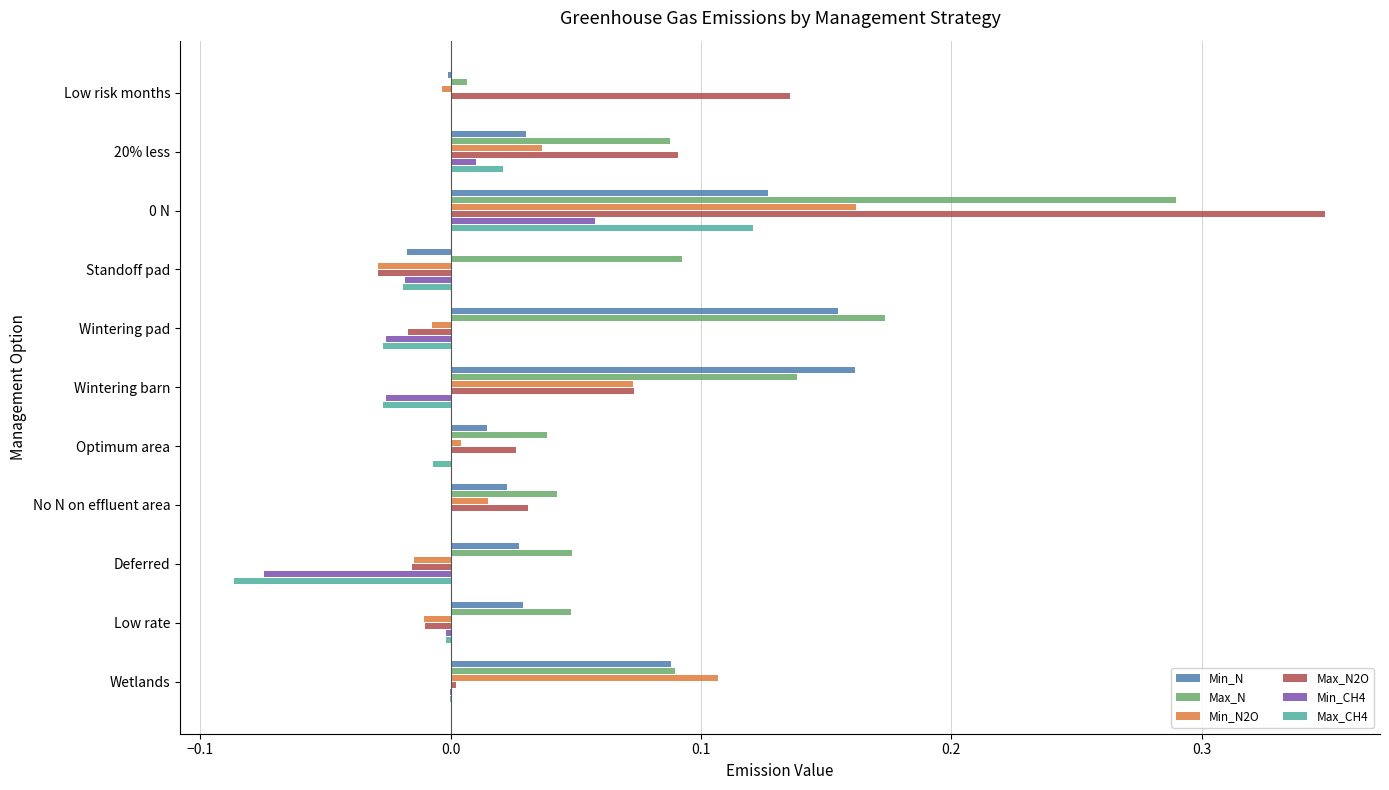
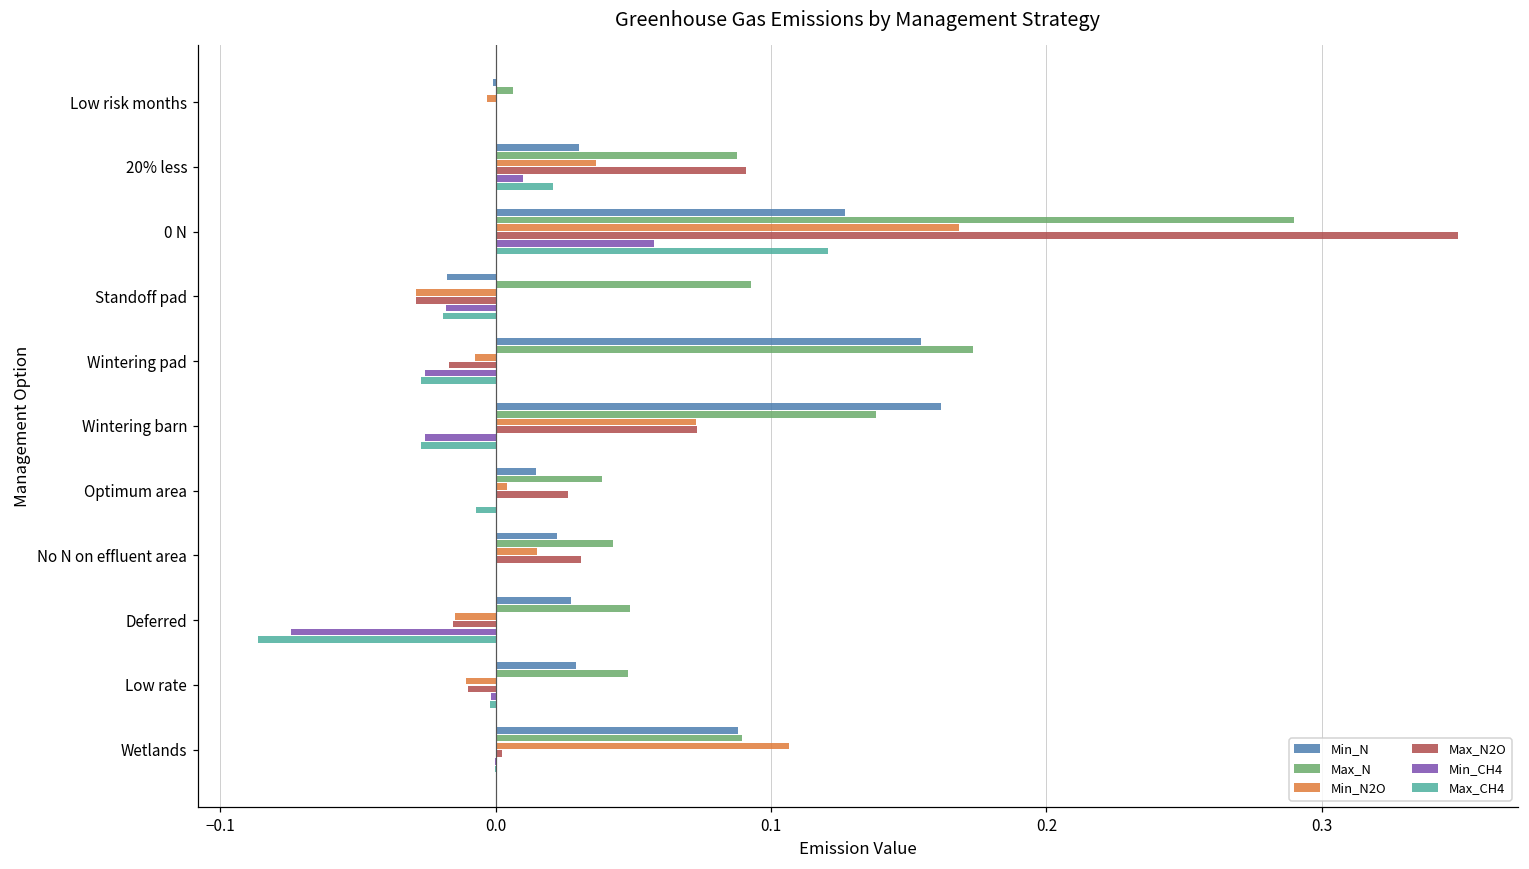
  {
    "Max_N": {
      "Low risk months": 0.006,
      "20% less": 0.088,
      "0 N": 0.290,
      "Standoff pad": 0.093,
      "Wintering pad": 0.173,
      "Wintering barn": 0.138,
      "Optimum area": 0.039,
      "No N on effluent area": 0.043,
      "Deferred": 0.049,
      "Low rate": 0.048,
      "Wetlands": 0.090
    },
    "Min_N2O": {
      "Low risk months": -0.003,
      "20% less": 0.036,
-     "0 N": 0.162,
+     "0 N": 0.168,
      "Standoff pad": -0.029,
      "Wintering pad": -0.007,
      "Wintering barn": 0.073,
      "Optimum area": 0.004,
      "No N on effluent area": 0.015,
      "Deferred": -0.015,
      "Low rate": -0.011,
      "Wetlands": 0.107
    },
    "Max_N2O": {
-     "Low risk months": 0.136,
+     "Low risk months": 0.000,
      "20% less": 0.091,
      "0 N": 0.349,
      "Standoff pad": -0.029,
      "Wintering pad": -0.017,
      "Wintering barn": 0.073,
      "Optimum area": 0.026,
      "No N on effluent area": 0.031,
      "Deferred": -0.016,
      "Low rate": -0.010,
      "Wetlands": 0.002
    },
    "Min_CH4": {
      "Low risk months": 0.000,
      "20% less": 0.010,
      "0 N": 0.058,
      "Standoff pad": -0.018,
      "Wintering pad": -0.026,
      "Wintering barn": -0.026,
      "Optimum area": 0.000,
      "No N on effluent area": 0.000,
      "Deferred": -0.074,
      "Low rate": -0.002
    }
  }
